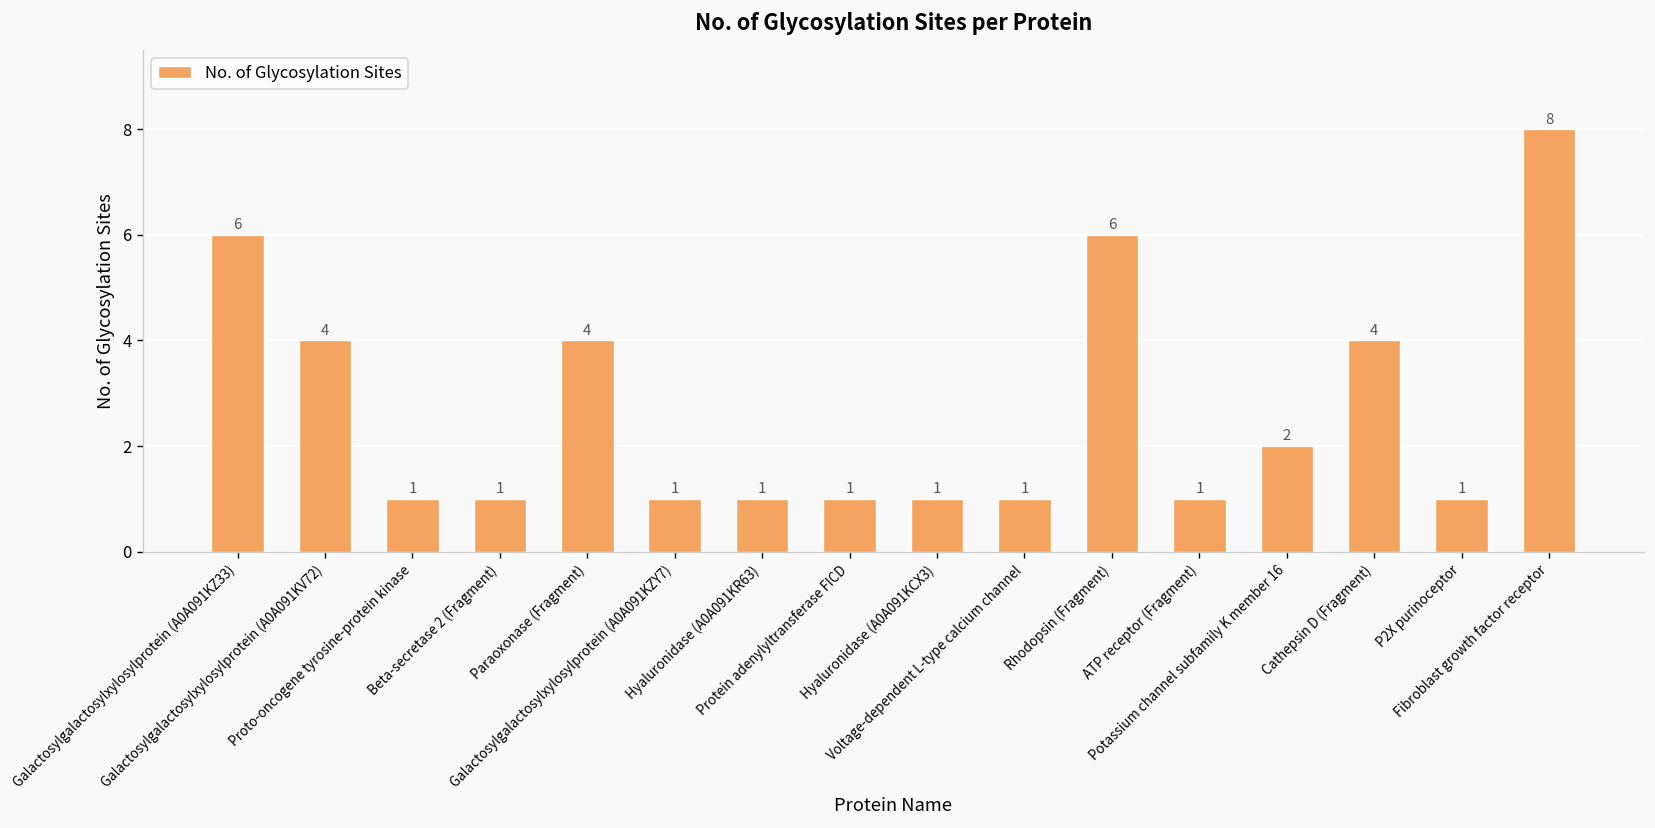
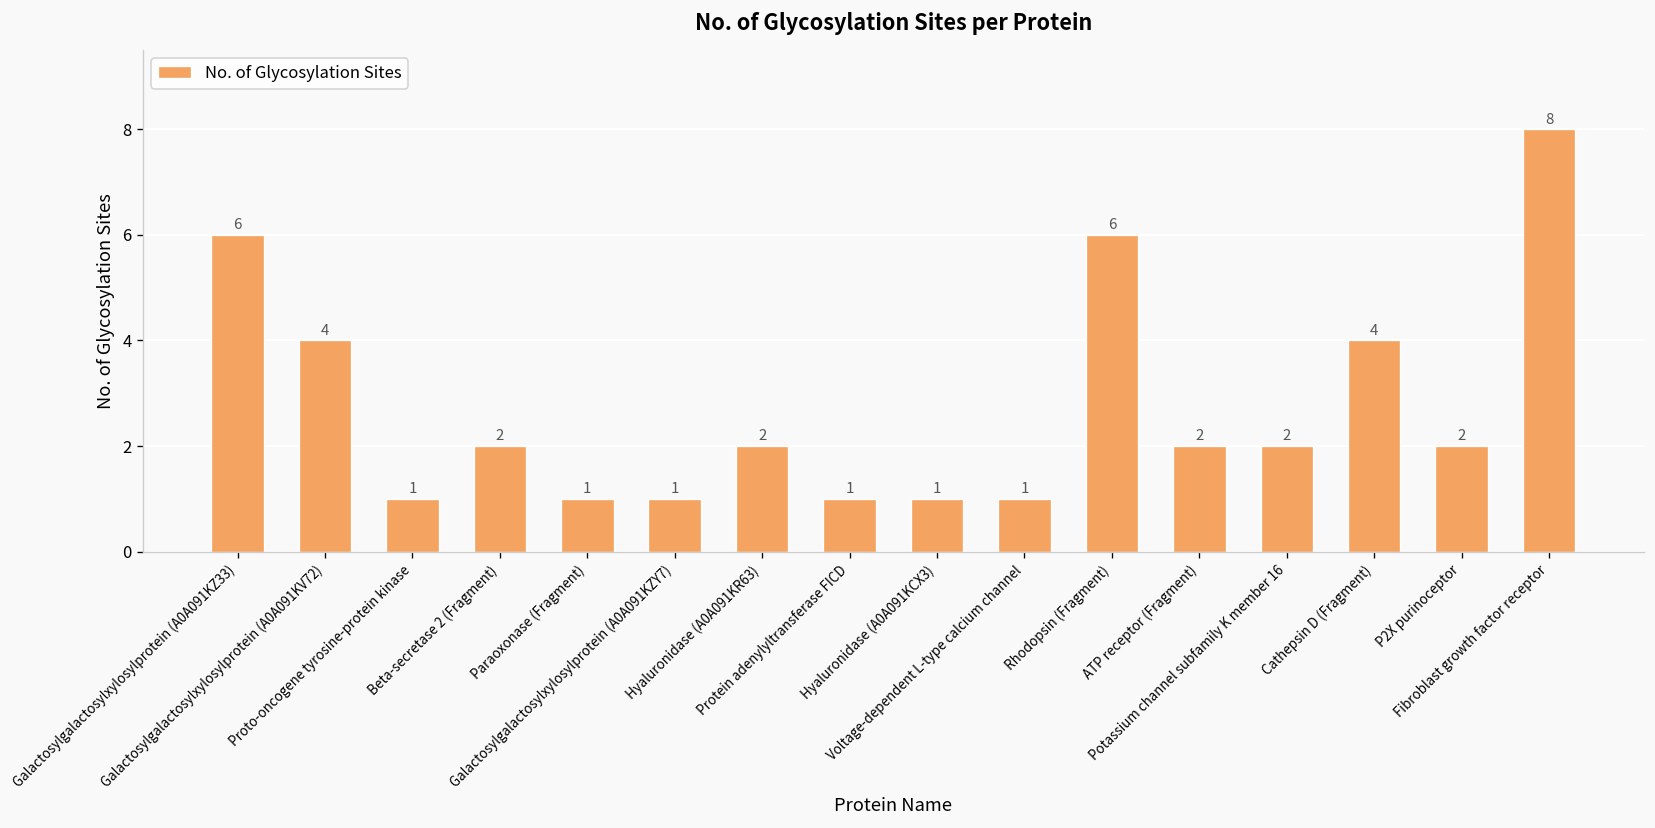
  {
    "Galactosylgalactosylxylosylprotein (A0A091KZ33)": 6,
    "Galactosylgalactosylxylosylprotein (A0A091KV72)": 4,
    "Proto-oncogene tyrosine-protein kinase": 1,
-   "Beta-secretase 2 (Fragment)": 1,
-   "Paraoxonase (Fragment)": 4,
+   "Beta-secretase 2 (Fragment)": 2,
+   "Paraoxonase (Fragment)": 1,
    "Galactosylgalactosylxylosylprotein (A0A091KZY7)": 1,
-   "Hyaluronidase (A0A091KR63)": 1,
+   "Hyaluronidase (A0A091KR63)": 2,
    "Protein adenylyltransferase FICD": 1,
    "Hyaluronidase (A0A091KCX3)": 1,
    "Voltage-dependent L-type calcium channel": 1,
    "Rhodopsin (Fragment)": 6,
-   "ATP receptor (Fragment)": 1,
+   "ATP receptor (Fragment)": 2,
    "Potassium channel subfamily K member 16": 2,
    "Cathepsin D (Fragment)": 4,
-   "P2X purinoceptor": 1,
+   "P2X purinoceptor": 2,
    "Fibroblast growth factor receptor": 8
  }
